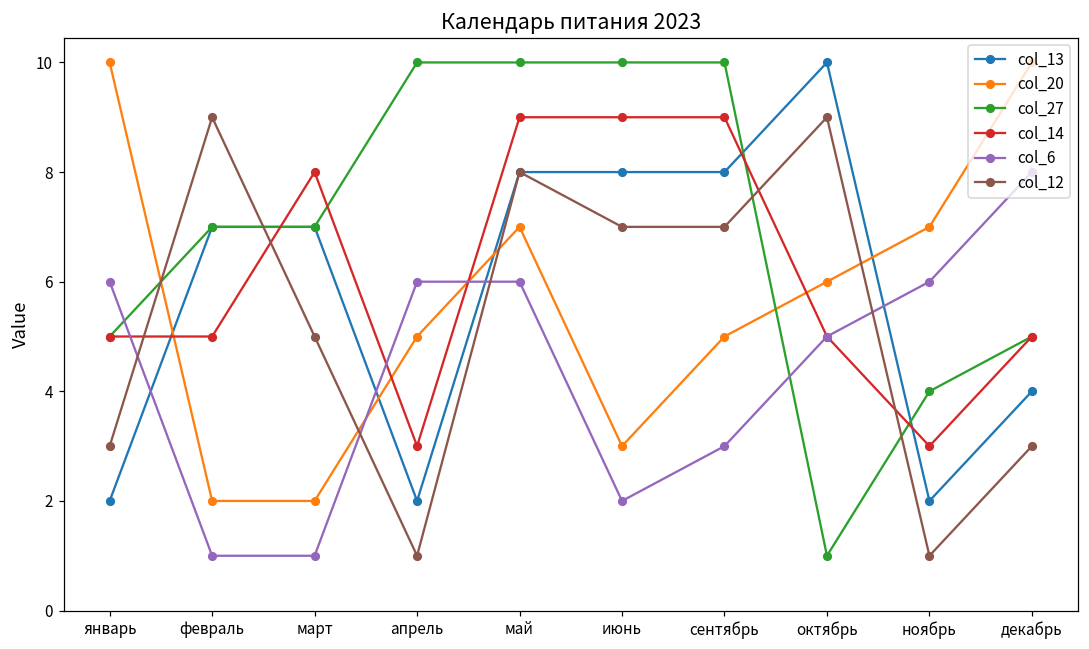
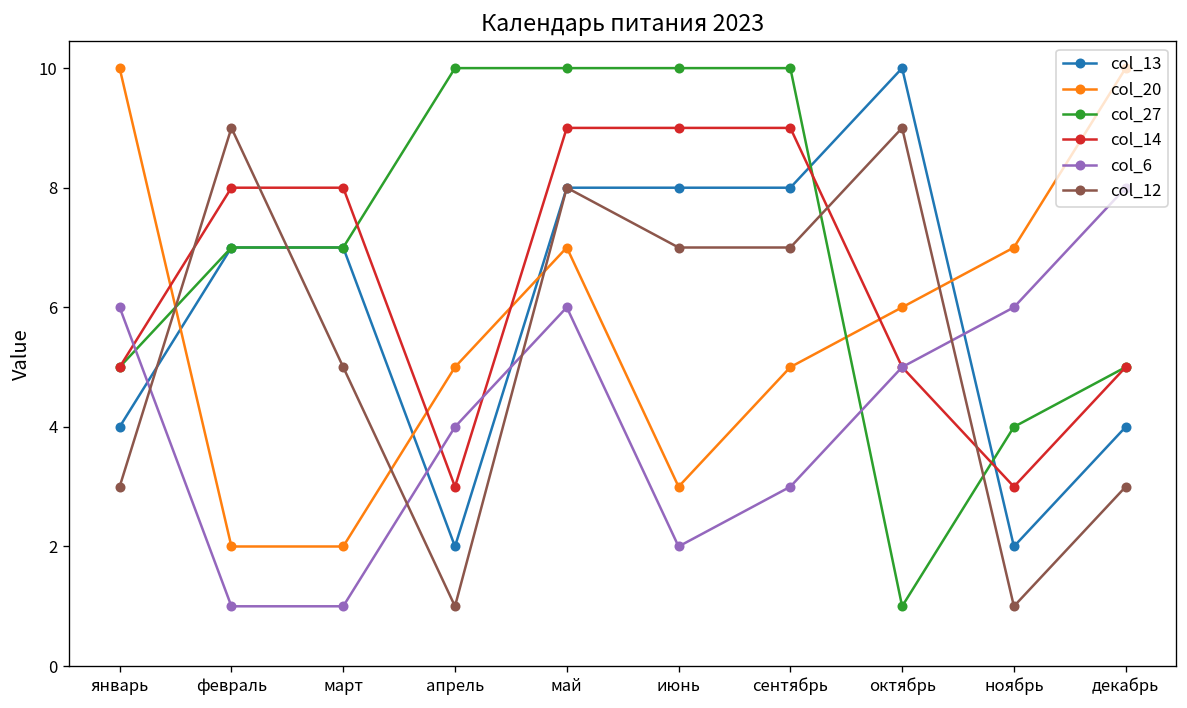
  {
    "col_13": {
-     "январь": 2,
+     "январь": 4,
      "апрель": 2,
      "июнь": 8,
      "сентябрь": 8,
      "октябрь": 10,
      "ноябрь": 2,
      "декабрь": 4
    },
    "col_20": {
      "январь": 10,
      "февраль": 2,
      "март": 2,
      "апрель": 5,
      "май": 7,
      "июнь": 3,
      "сентябрь": 5,
      "октябрь": 6,
      "ноябрь": 7
    },
    "col_27": {
      "апрель": 10,
      "май": 10,
      "июнь": 10,
      "сентябрь": 10,
      "октябрь": 1,
      "ноябрь": 4
    },
    "col_14": {
-     "февраль": 5,
+     "февраль": 8,
      "март": 8,
      "апрель": 3,
      "май": 9,
      "июнь": 9,
      "сентябрь": 9,
      "ноябрь": 3
    },
    "col_6": {
      "январь": 6,
      "февраль": 1,
      "март": 1,
-     "апрель": 6,
+     "апрель": 4,
      "май": 6,
      "июнь": 2,
      "сентябрь": 3,
      "ноябрь": 6
    },
    "col_12": {
      "январь": 3,
      "февраль": 9,
      "март": 5,
      "апрель": 1,
      "июнь": 7,
      "сентябрь": 7,
      "октябрь": 9,
      "ноябрь": 1,
      "декабрь": 3
    }
  }
